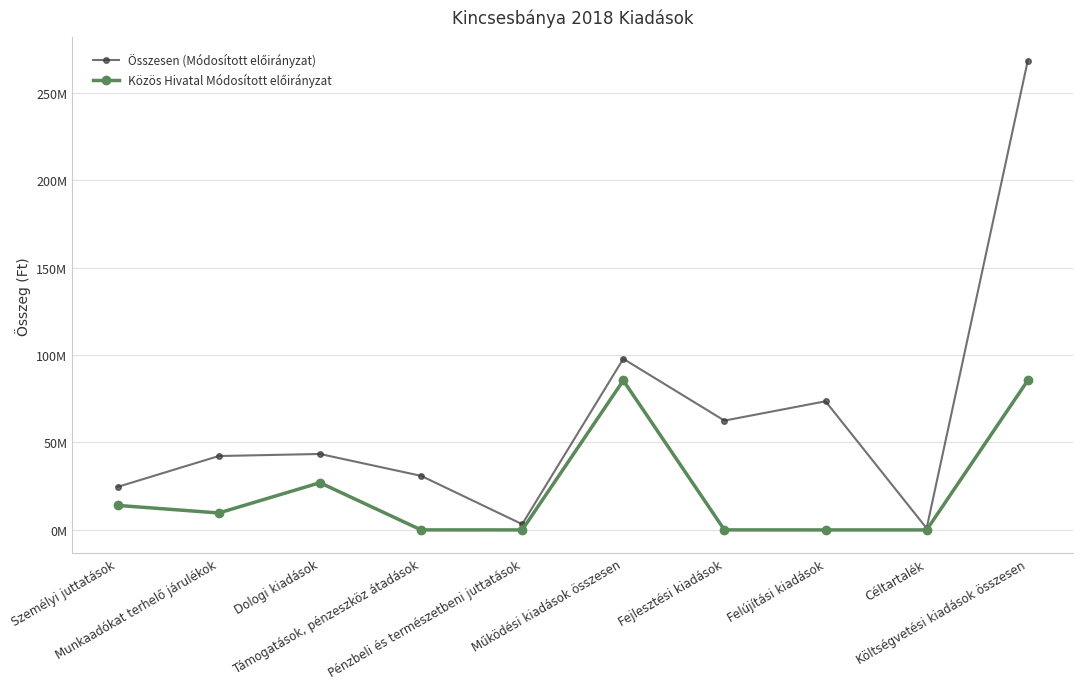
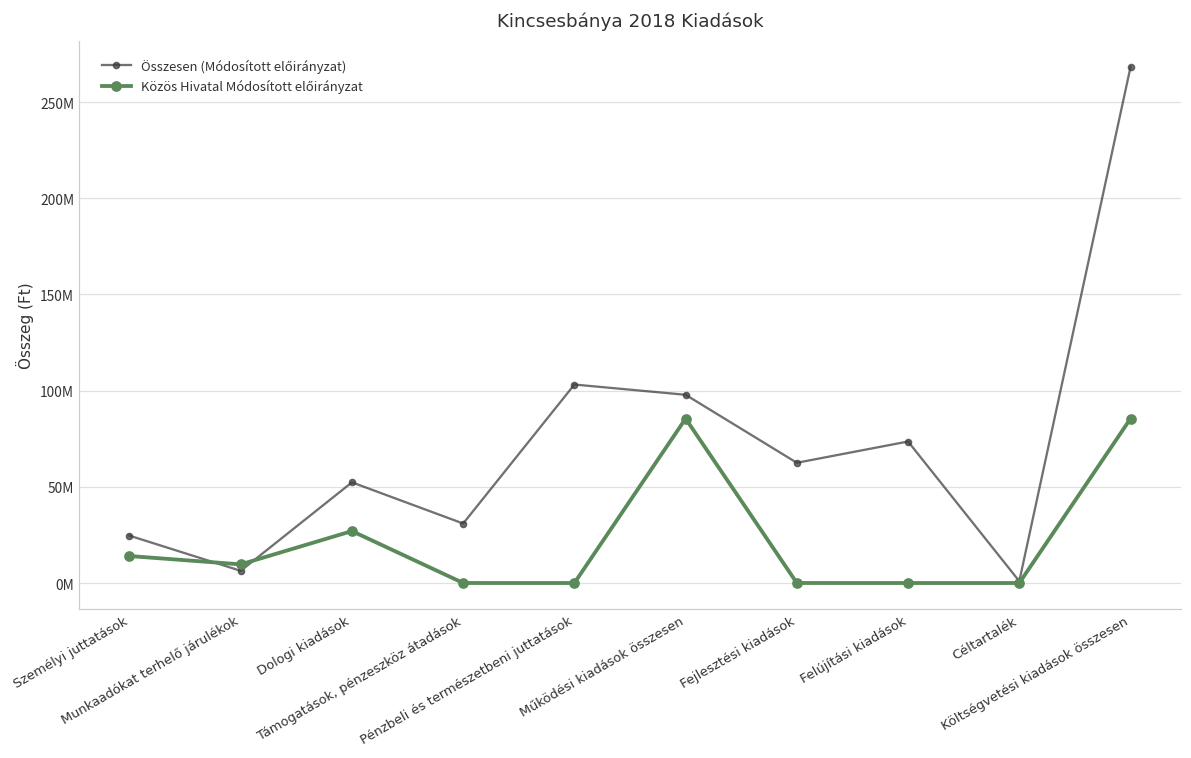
  {
    "Összesen (Módosított előirányzat)": {
      "Személyi juttatások": 25000000,
-     "Munkaadókat terhelő járulékok": 42000000,
-     "Dologi kiadások": 43000000,
+     "Munkaadókat terhelő járulékok": 6000000,
+     "Dologi kiadások": 52000000,
      "Támogatások, pénzeszköz átadások": 31000000,
-     "Pénzbeli és természetbeni juttatások": 3000000,
+     "Pénzbeli és természetbeni juttatások": 103000000,
      "Működési kiadások összesen": 98000000,
      "Fejlesztési kiadások": 63000000,
      "Felújítási kiadások": 74000000,
      "Költségvetési kiadások összesen": 268000000
    },
    "Közös Hivatal Módosított előirányzat": {
      "Személyi juttatások": 14000000,
      "Munkaadókat terhelő járulékok": 10000000,
      "Dologi kiadások": 27000000,
      "Támogatások, pénzeszköz átadások": 0,
      "Pénzbeli és természetbeni juttatások": 0,
      "Működési kiadások összesen": 85000000,
      "Fejlesztési kiadások": 0,
      "Felújítási kiadások": 0,
      "Költségvetési kiadások összesen": 85000000
    }
  }
